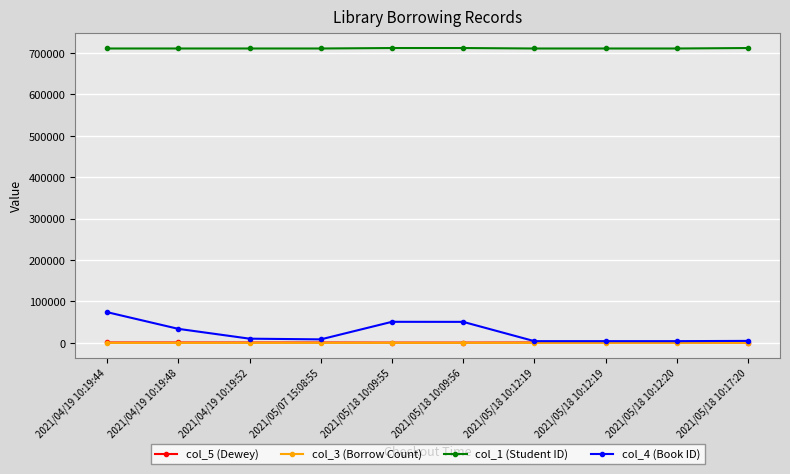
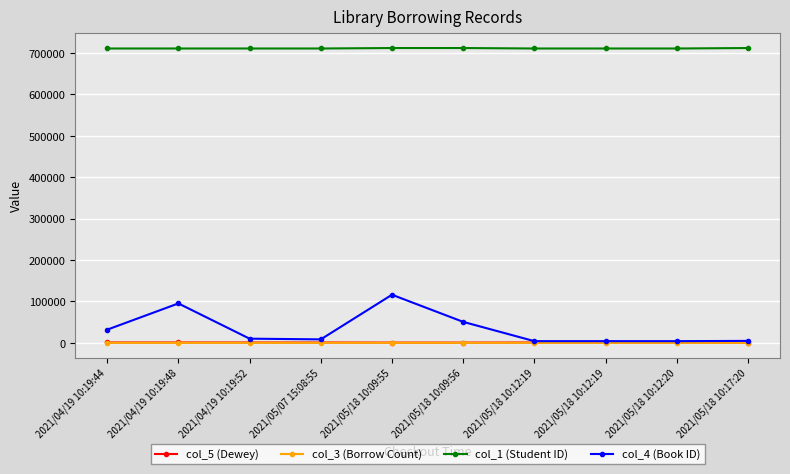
  {
    "col_1 (Student ID)": {
      "2021/04/19 10:19:44": 710000,
      "2021/04/19 10:19:48": 710000,
      "2021/04/19 10:19:52": 710000,
      "2021/05/07 15:08:55": 710000,
      "2021/05/18 10:09:55": 710000,
      "2021/05/18 10:09:56": 710000,
      "2021/05/18 10:12:20": 710000,
      "2021/05/18 10:17:20": 710000
    },
    "col_4 (Book ID)": {
-     "2021/04/19 10:19:44": 70000,
-     "2021/04/19 10:19:48": 30000,
+     "2021/04/19 10:19:44": 30000,
+     "2021/04/19 10:19:48": 100000,
      "2021/04/19 10:19:52": 10000,
      "2021/05/07 15:08:55": 10000,
-     "2021/05/18 10:09:55": 50000,
+     "2021/05/18 10:09:55": 120000,
      "2021/05/18 10:09:56": 50000
    }
  }
